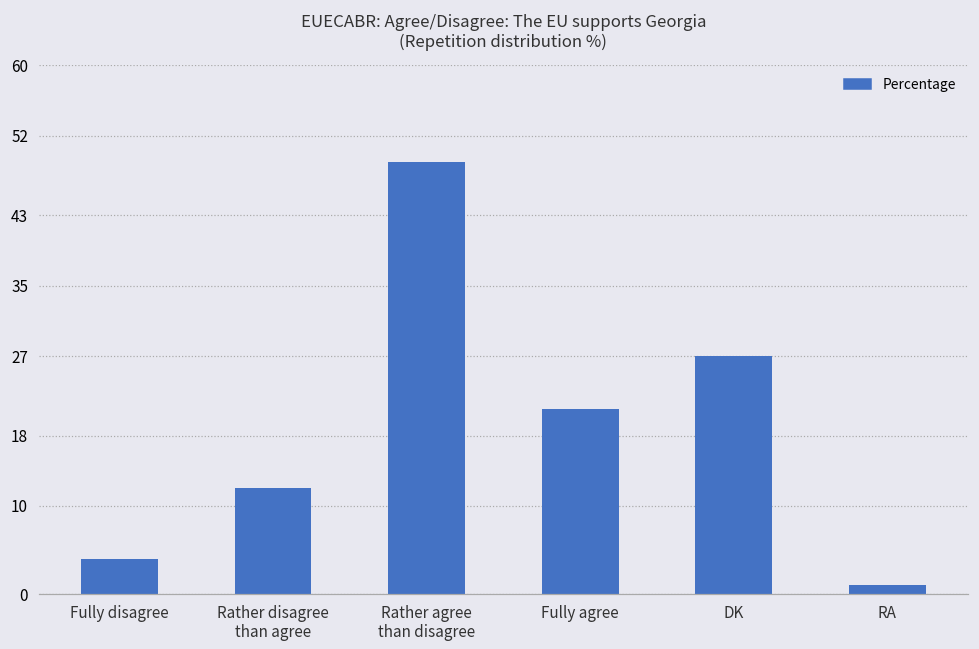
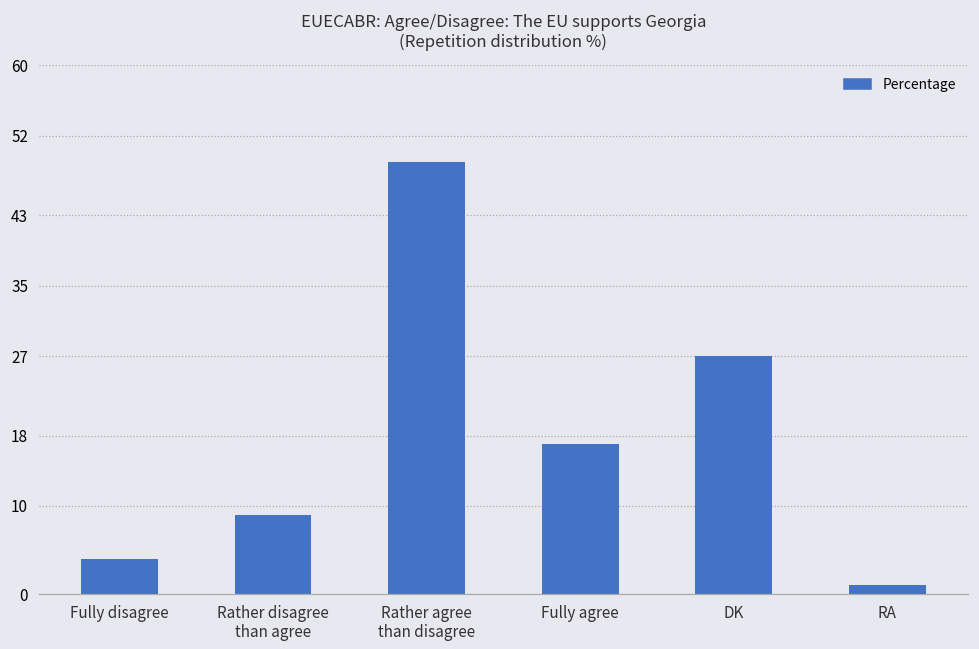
  {
    "Fully disagree": 4,
-   "Rather disagree than agree": 12,
+   "Rather disagree than agree": 9,
    "Rather agree than disagree": 49,
-   "Fully agree": 21,
+   "Fully agree": 17,
    "DK": 27,
    "RA": 1
  }
